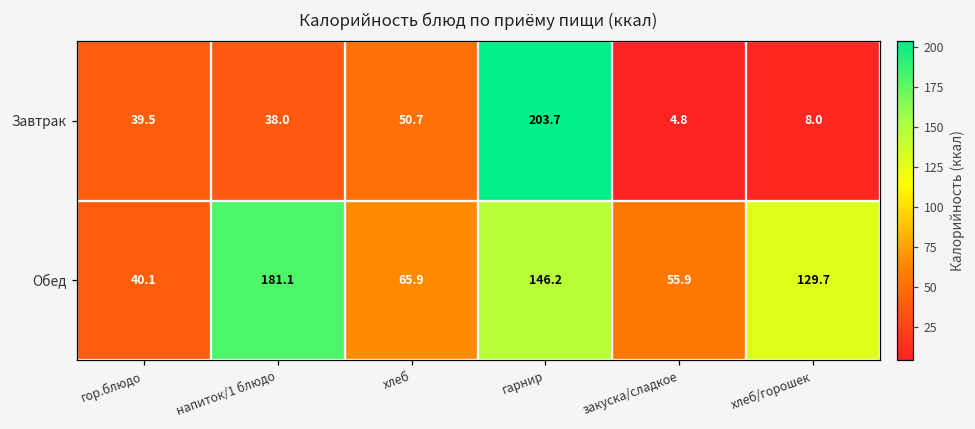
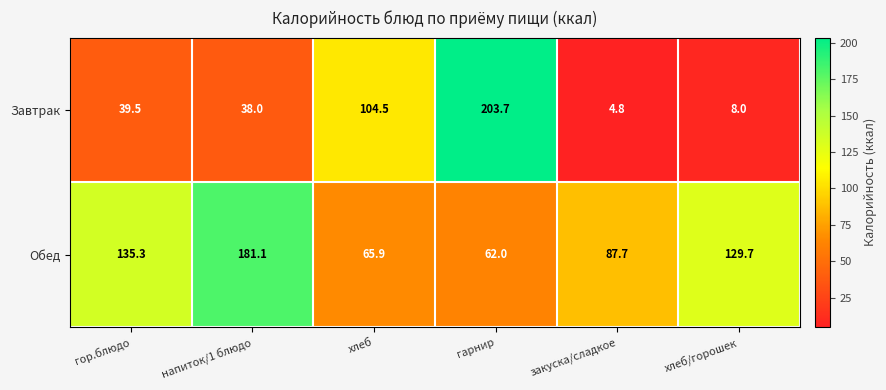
  {
    "Завтрак": {
      "гор.блюдо": 39.5,
      "напиток/1 блюдо": 38.0,
-     "хлеб": 50.7,
+     "хлеб": 104.5,
      "гарнир": 203.7,
      "закуска/сладкое": 4.8,
      "хлеб/горошек": 8.0
    },
    "Обед": {
-     "гор.блюдо": 40.1,
+     "гор.блюдо": 135.3,
      "напиток/1 блюдо": 181.1,
      "хлеб": 65.9,
-     "гарнир": 146.2,
-     "закуска/сладкое": 55.9,
+     "гарнир": 62.0,
+     "закуска/сладкое": 87.7,
      "хлеб/горошек": 129.7
    }
  }
